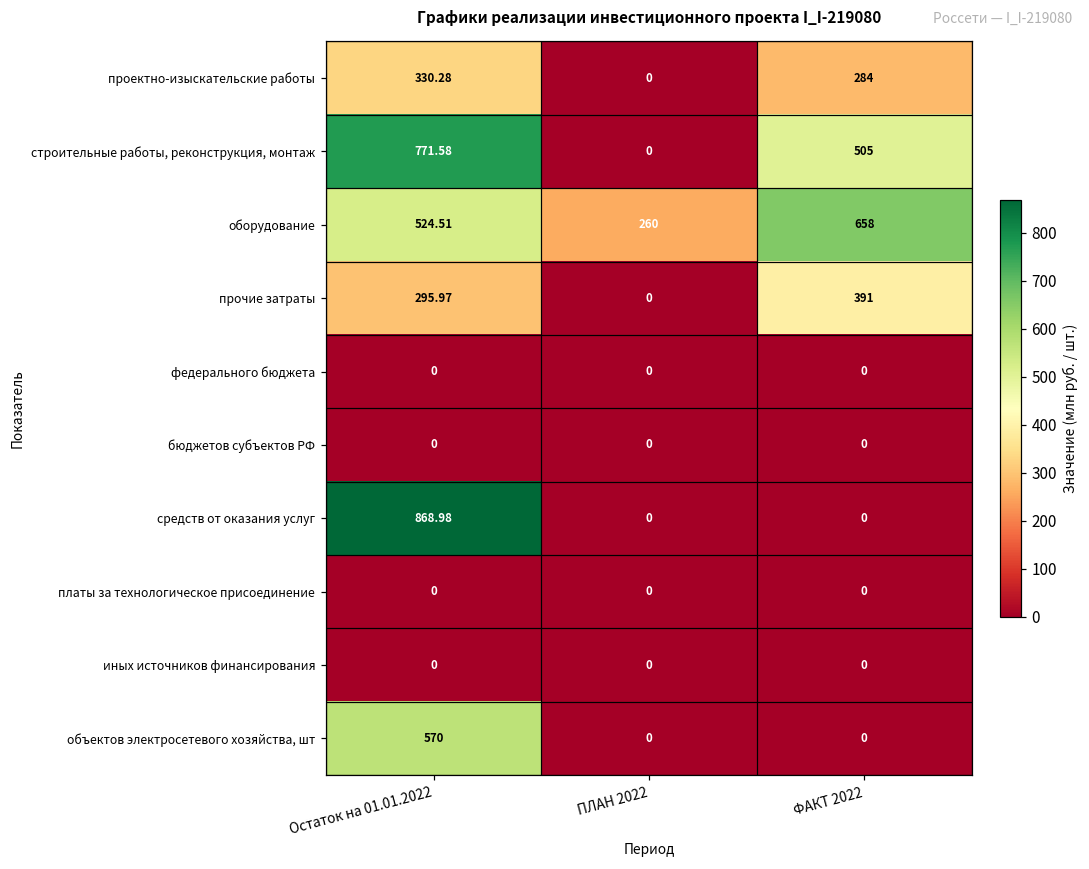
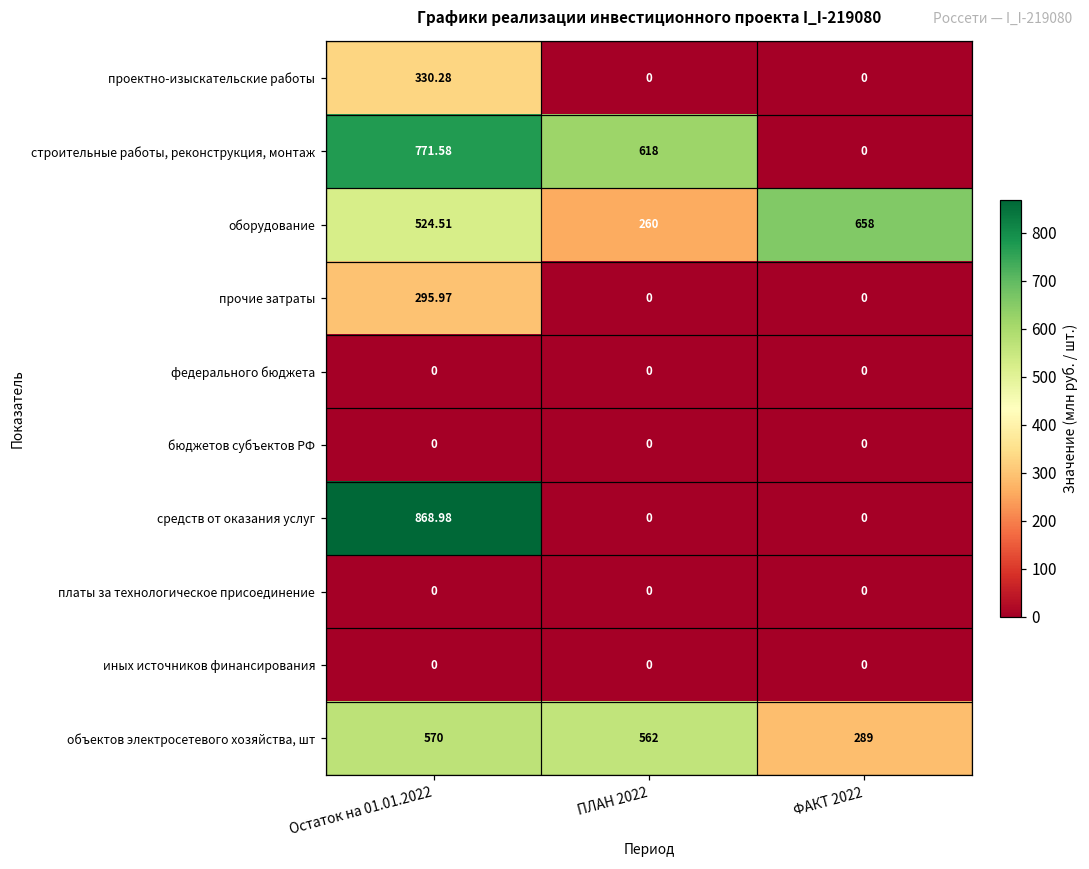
  {
    "проектно-изыскательские работы": {
      "Остаток на 01.01.2022": 330.28,
      "ПЛАН 2022": 0,
-     "ФАКТ 2022": 284
+     "ФАКТ 2022": 0
    },
    "строительные работы, реконструкция, монтаж": {
      "Остаток на 01.01.2022": 771.58,
-     "ПЛАН 2022": 0,
-     "ФАКТ 2022": 505
+     "ПЛАН 2022": 618,
+     "ФАКТ 2022": 0
    },
    "оборудование": {
      "Остаток на 01.01.2022": 524.51,
      "ПЛАН 2022": 260,
      "ФАКТ 2022": 658
    },
    "прочие затраты": {
      "Остаток на 01.01.2022": 295.97,
      "ПЛАН 2022": 0,
-     "ФАКТ 2022": 391
+     "ФАКТ 2022": 0
    },
    "федерального бюджета": {
      "Остаток на 01.01.2022": 0,
      "ПЛАН 2022": 0,
      "ФАКТ 2022": 0
    },
    "бюджетов субъектов РФ": {
      "Остаток на 01.01.2022": 0,
      "ПЛАН 2022": 0,
      "ФАКТ 2022": 0
    },
    "средств от оказания услуг": {
      "Остаток на 01.01.2022": 868.98,
      "ПЛАН 2022": 0,
      "ФАКТ 2022": 0
    },
    "платы за технологическое присоединение": {
      "Остаток на 01.01.2022": 0,
      "ПЛАН 2022": 0,
      "ФАКТ 2022": 0
    },
    "иных источников финансирования": {
      "Остаток на 01.01.2022": 0,
      "ПЛАН 2022": 0,
      "ФАКТ 2022": 0
    },
    "объектов электросетевого хозяйства, шт": {
      "Остаток на 01.01.2022": 570,
-     "ПЛАН 2022": 0,
-     "ФАКТ 2022": 0
+     "ПЛАН 2022": 562,
+     "ФАКТ 2022": 289
    }
  }
